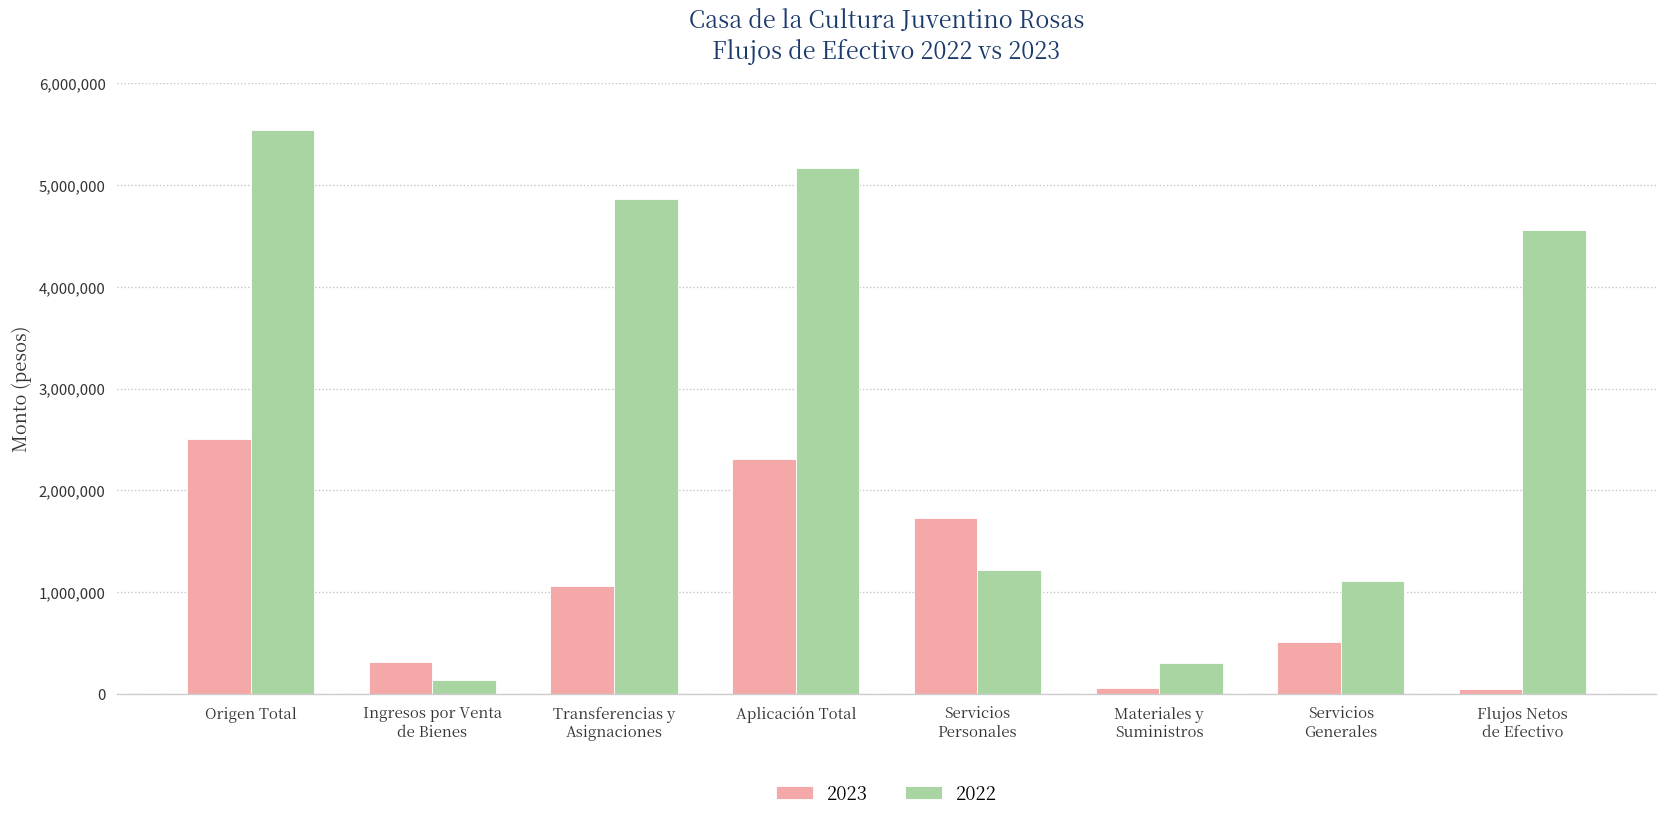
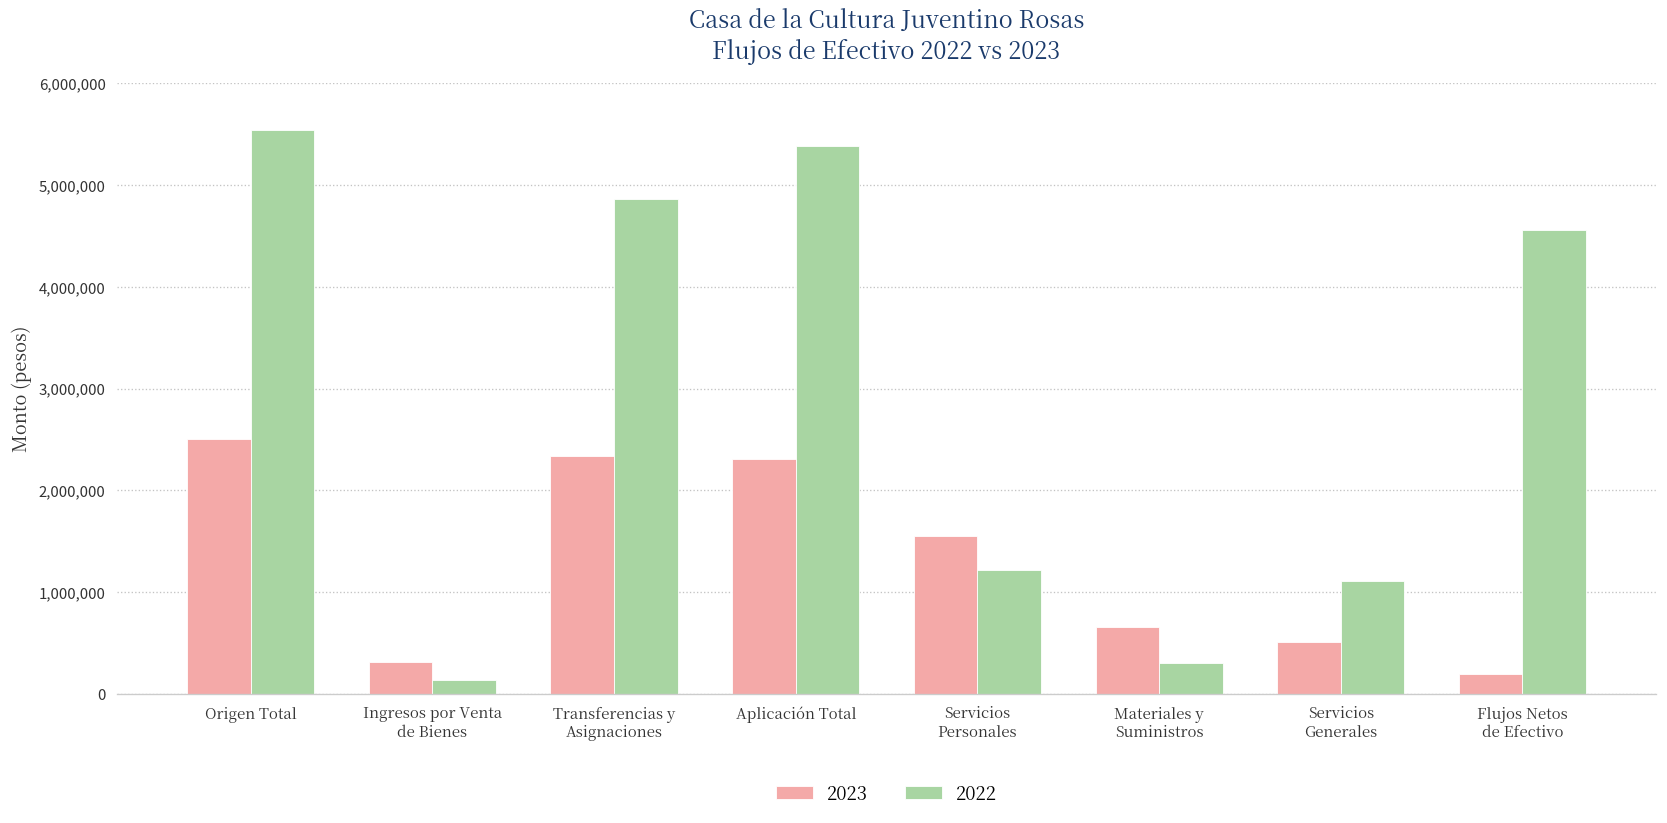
  {
    "2023": {
      "Origen Total": "2,500,000",
      "Ingresos por Venta de Bienes": "300,000",
-     "Transferencias y Asignaciones": "1,100,000",
+     "Transferencias y Asignaciones": "2,300,000",
      "Aplicación Total": "2,300,000",
-     "Servicios Personales": "1,700,000",
-     "Materiales y Suministros": "100,000",
+     "Servicios Personales": "1,600,000",
+     "Materiales y Suministros": "700,000",
      "Servicios Generales": "500,000",
-     "Flujos Netos de Efectivo": "0"
+     "Flujos Netos de Efectivo": "200,000"
    },
    "2022": {
      "Origen Total": "5,500,000",
      "Ingresos por Venta de Bienes": "100,000",
      "Transferencias y Asignaciones": "4,900,000",
-     "Aplicación Total": "5,200,000",
+     "Aplicación Total": "5,400,000",
      "Servicios Personales": "1,200,000",
      "Materiales y Suministros": "300,000",
      "Servicios Generales": "1,100,000",
      "Flujos Netos de Efectivo": "4,600,000"
    }
  }
